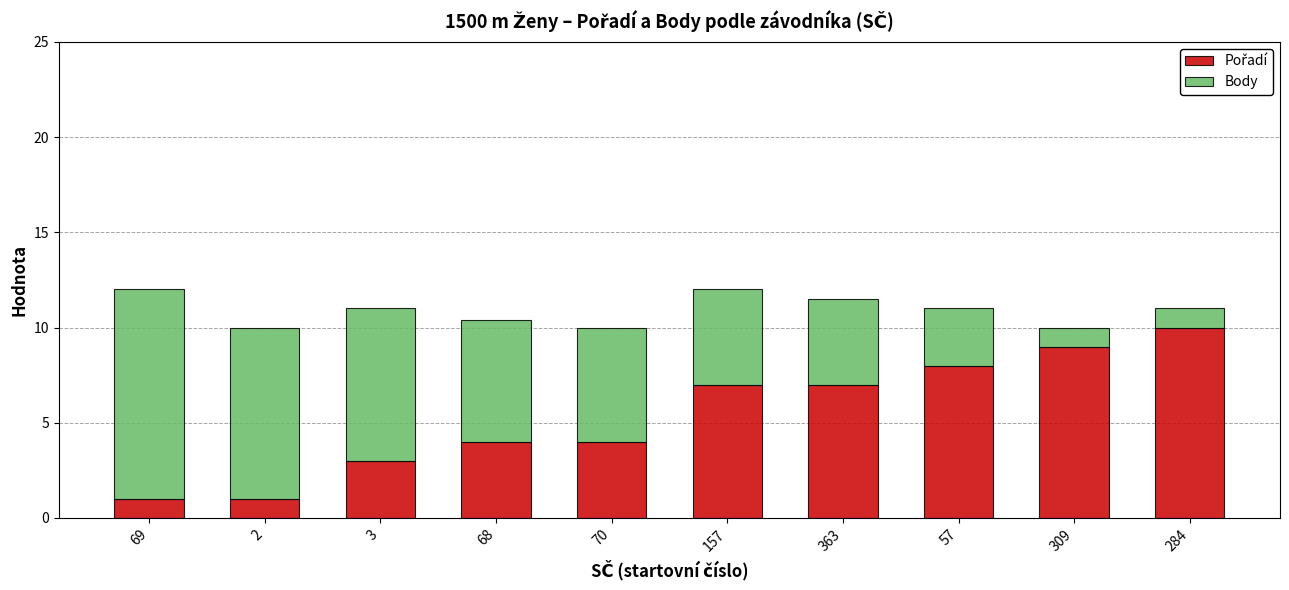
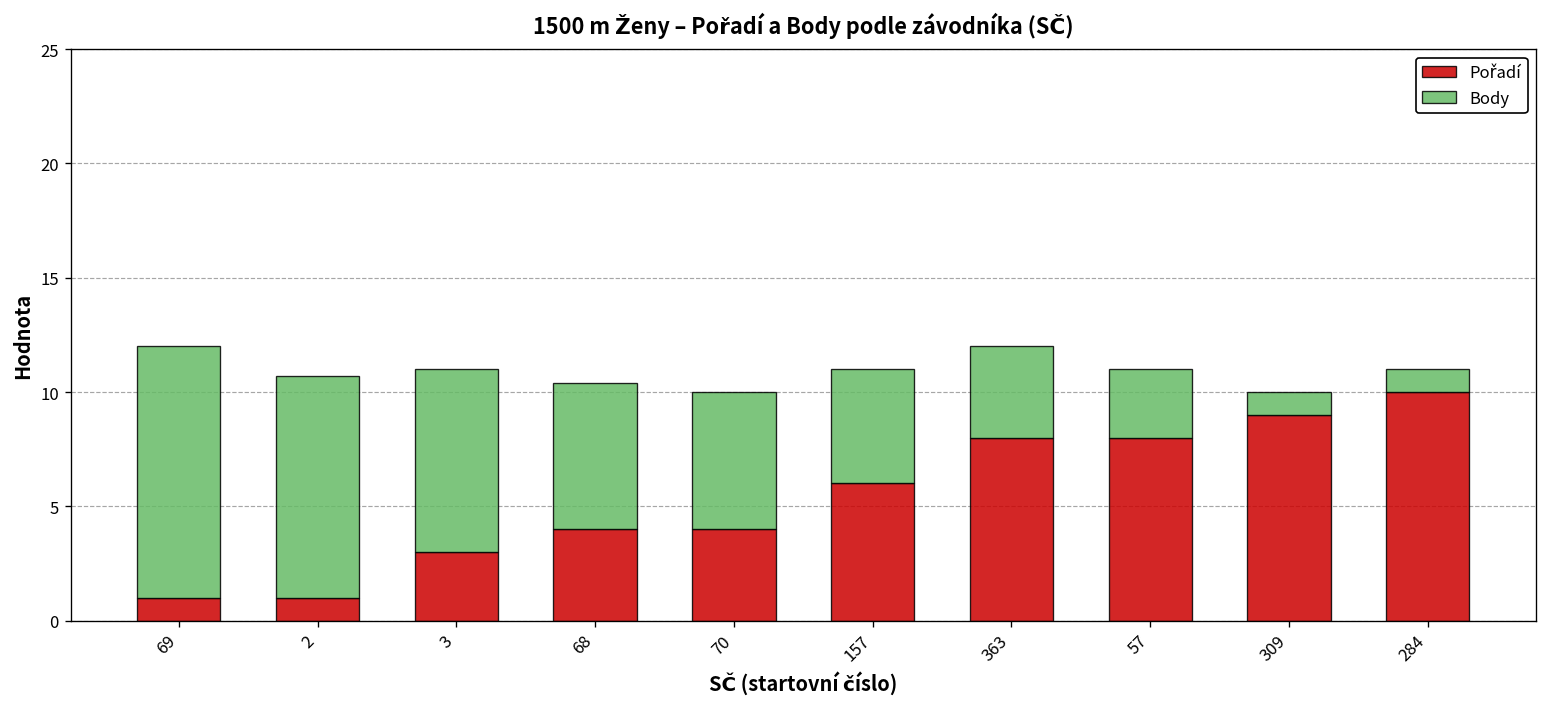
  {
    "Pořadí": {
      "69": 1,
      "2": 1,
      "3": 3,
      "68": 4,
      "70": 4,
-     "157": 7,
-     "363": 7,
+     "157": 6,
+     "363": 8,
      "57": 8,
      "309": 9,
      "284": 10
    },
    "Body": {
      "69": 11.0,
-     "2": 9.0,
+     "2": 9.7,
      "3": 8.0,
      "68": 6.4,
      "70": 6.0,
      "157": 5.0,
-     "363": 4.5,
+     "363": 4.0,
      "57": 3.0,
      "309": 1.0,
      "284": 1.0
    }
  }
